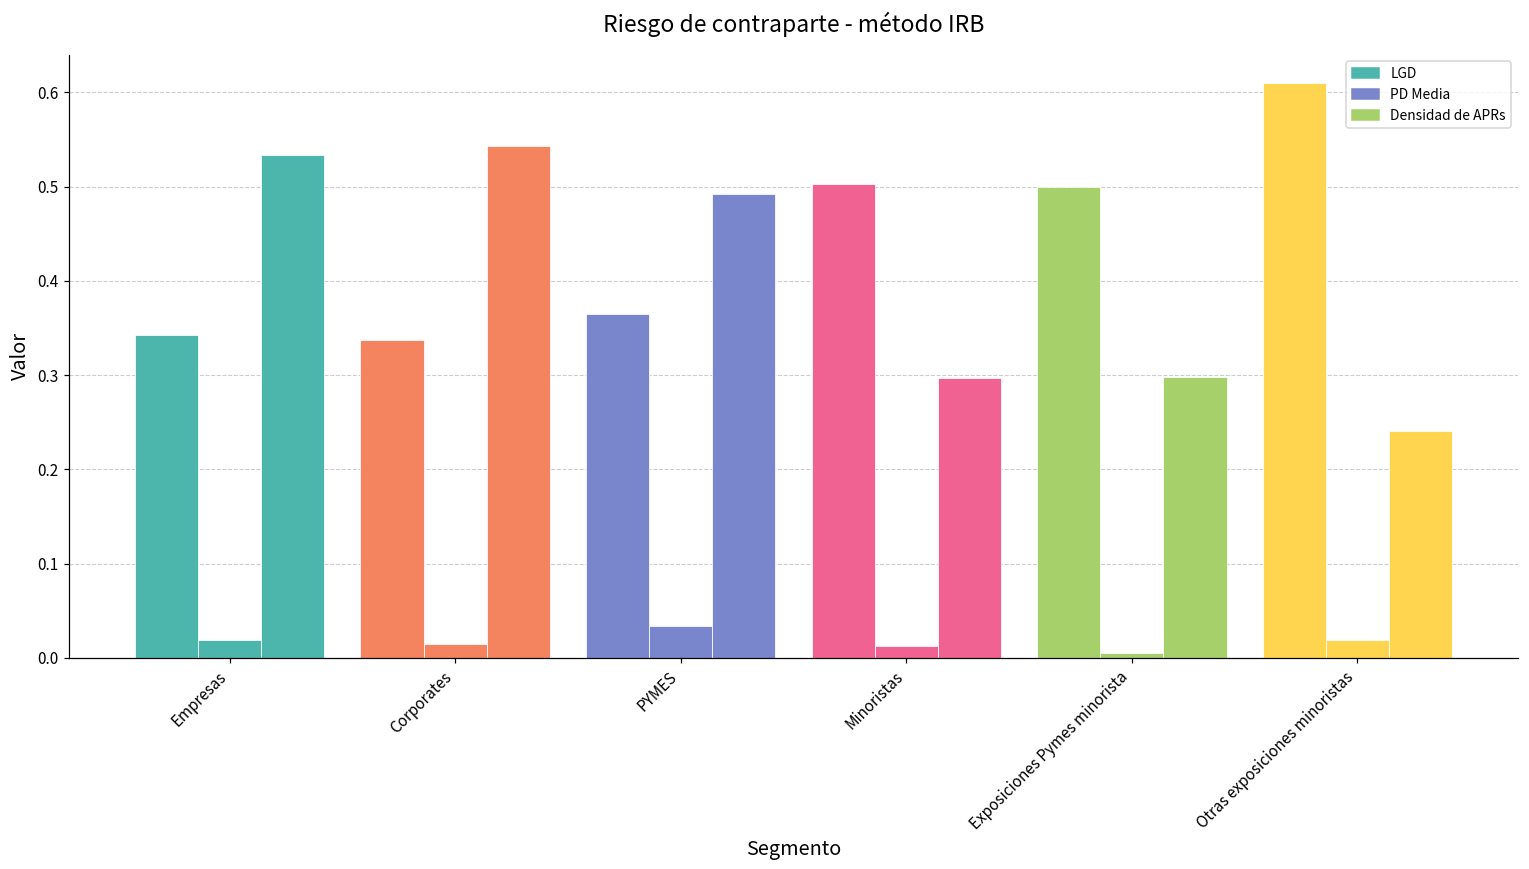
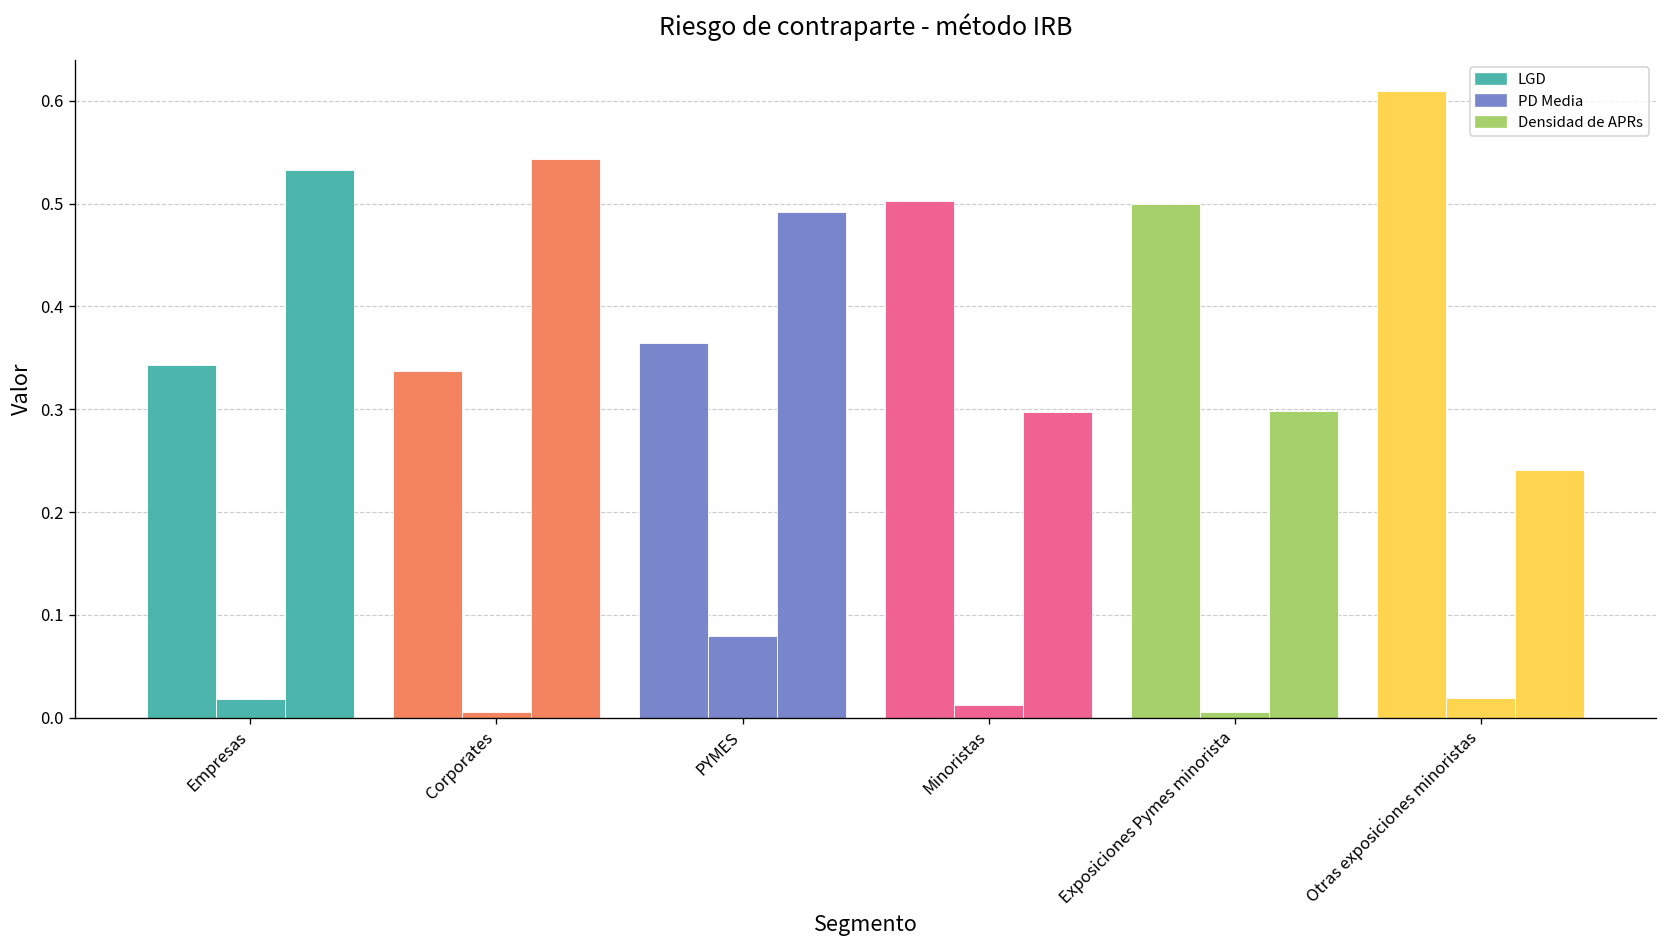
  {
    "Empresas": 0.02,
-   "Corporates": 0.015,
-   "PYMES": 0.03,
+   "Corporates": 0.005,
+   "PYMES": 0.08,
    "Minoristas": 0.01,
    "Exposiciones Pymes minorista": 0.01,
    "Otras exposiciones minoristas": 0.02
  }
